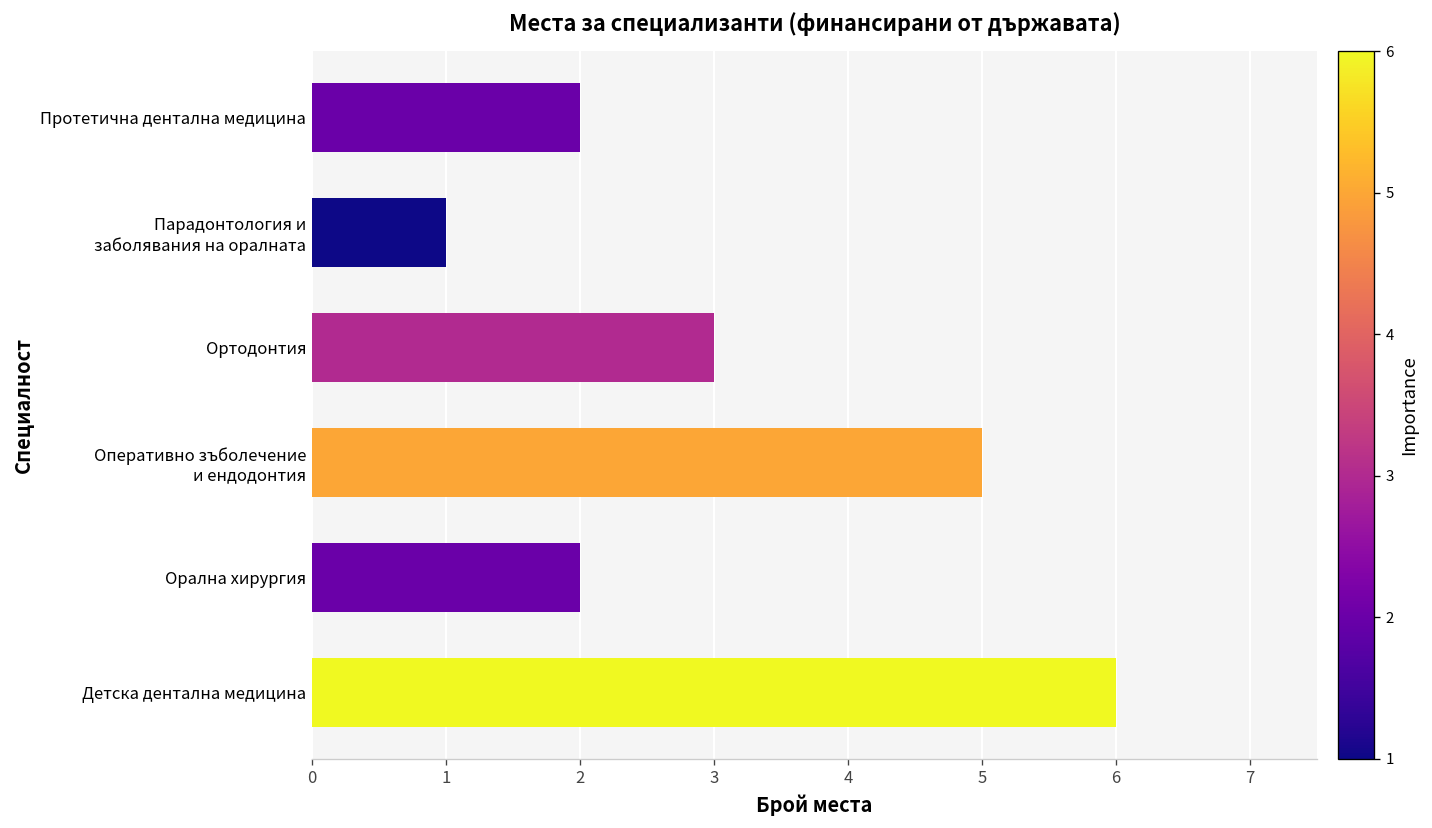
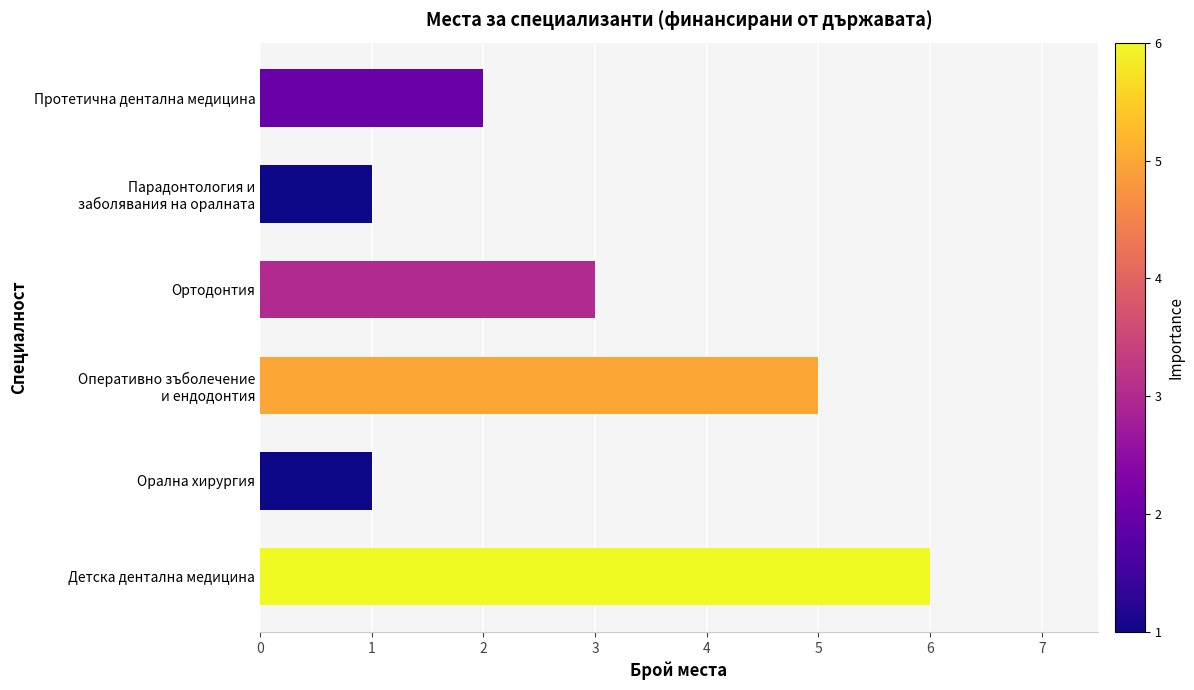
  {
    "Протетична дентална медицина": 2,
    "Парадонтология и заболявания на оралната": 1,
    "Ортодонтия": 3,
    "Оперативно зъболечение и ендодонтия": 5,
-   "Орална хирургия": 2,
+   "Орална хирургия": 1,
    "Детска дентална медицина": 6
  }
